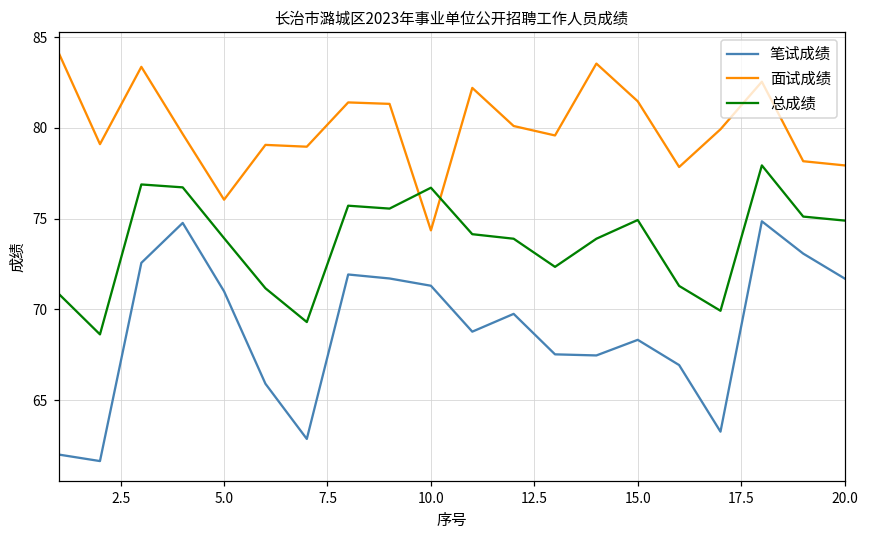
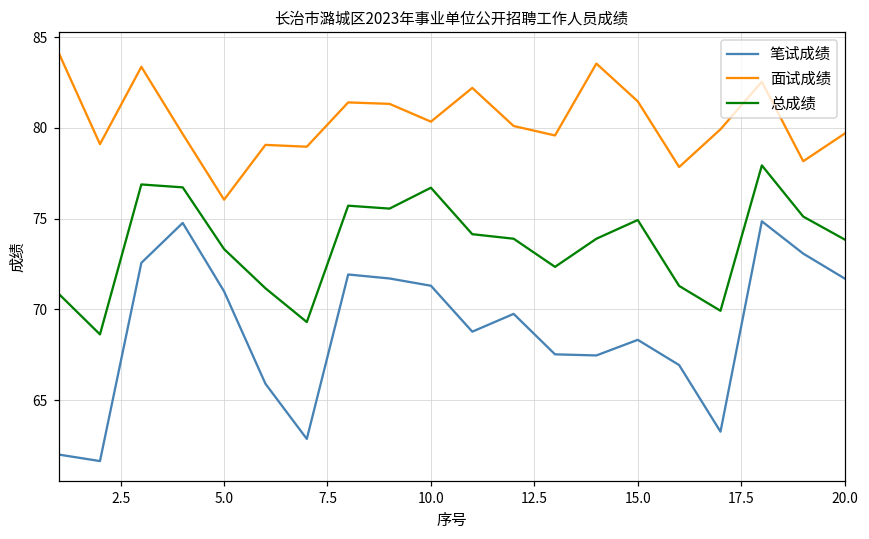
  {
    "笔试成绩": {
      "5.0": 71.0,
      "10.0": 71.3,
      "15.0": 68.3,
      "20.0": 71.7
    },
    "面试成绩": {
      "5.0": 76.0,
-     "10.0": 74.4,
+     "10.0": 80.3,
      "15.0": 81.5,
-     "20.0": 77.9
+     "20.0": 79.7
    },
    "总成绩": {
-     "5.0": 73.9,
+     "5.0": 73.3,
      "10.0": 76.7,
      "15.0": 74.9,
-     "20.0": 74.9
+     "20.0": 73.9
    }
  }
